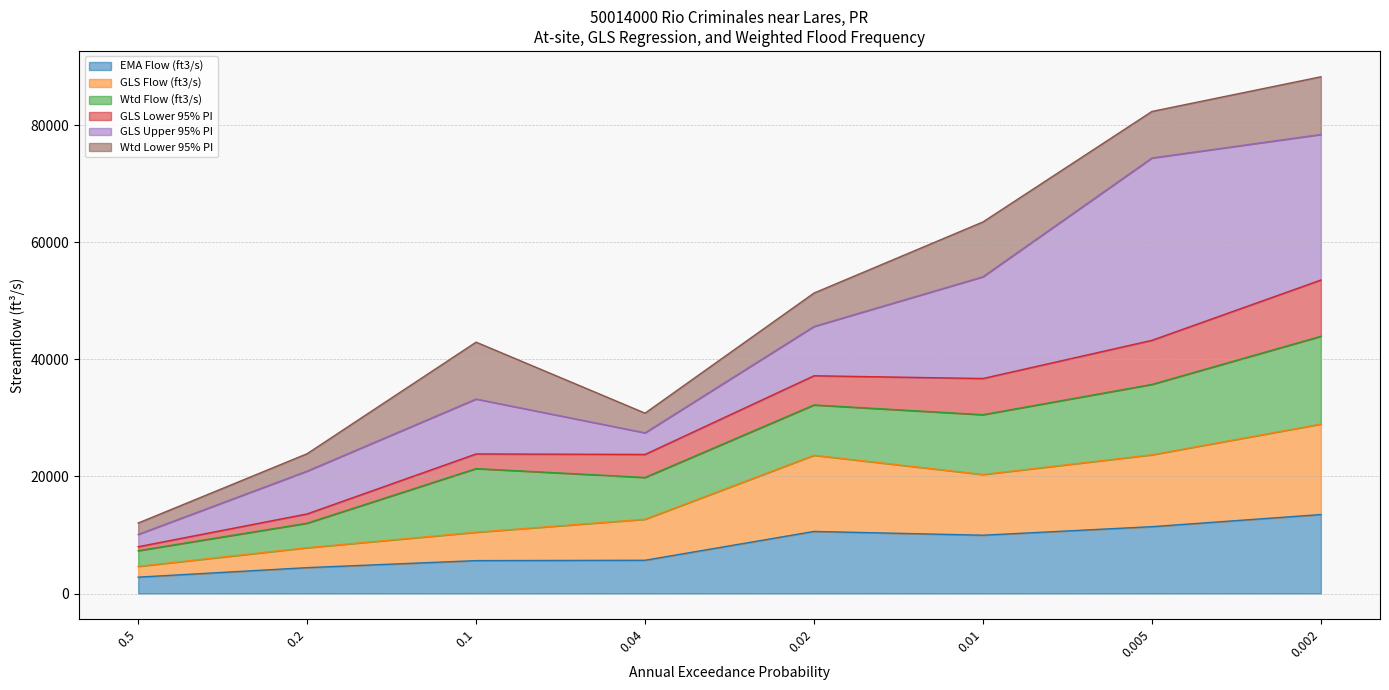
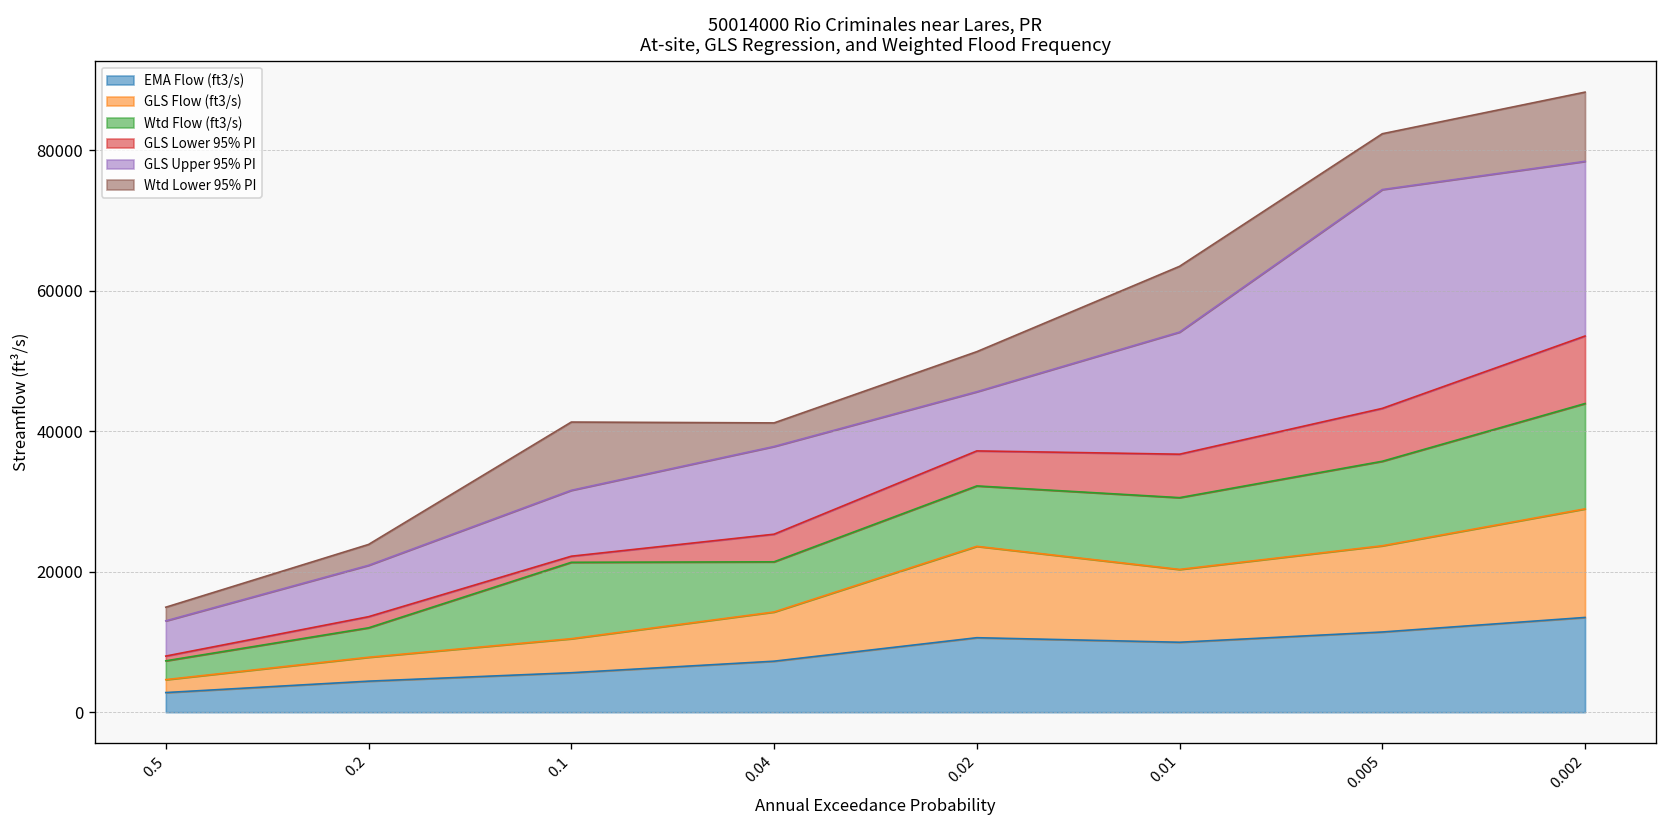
  {
    "EMA Flow (ft3/s)": {
      "0.5": 3000,
      "0.2": 4000,
      "0.1": 6000,
-     "0.04": 6000,
+     "0.04": 7000,
      "0.02": 11000,
      "0.01": 10000,
      "0.005": 11000,
      "0.002": 13000
    },
    "GLS Flow (ft3/s)": {
      "0.5": 2000,
      "0.2": 3000,
      "0.1": 5000,
      "0.04": 7000,
      "0.02": 13000,
      "0.01": 10000,
      "0.005": 12000,
      "0.002": 15000
    },
    "Wtd Flow (ft3/s)": {
      "0.5": 3000,
      "0.2": 4000,
      "0.1": 11000,
      "0.04": 7000,
      "0.02": 9000,
      "0.01": 10000,
      "0.005": 12000,
      "0.002": 15000
    },
    "GLS Lower 95% PI": {
      "0.5": 1000,
      "0.2": 2000,
-     "0.1": 3000,
+     "0.1": 1000,
      "0.04": 4000,
      "0.02": 5000,
      "0.01": 6000,
      "0.005": 8000,
      "0.002": 10000
    },
    "GLS Upper 95% PI": {
-     "0.5": 2000,
+     "0.5": 5000,
      "0.2": 7000,
      "0.1": 9000,
-     "0.04": 4000,
+     "0.04": 12000,
      "0.02": 8000,
      "0.01": 17000,
      "0.005": 31000,
      "0.002": 25000
    },
    "Wtd Lower 95% PI": {
      "0.5": 2000,
      "0.2": 3000,
      "0.1": 10000,
      "0.04": 3000,
      "0.02": 6000,
      "0.01": 9000,
      "0.005": 8000,
      "0.002": 10000
    }
  }
